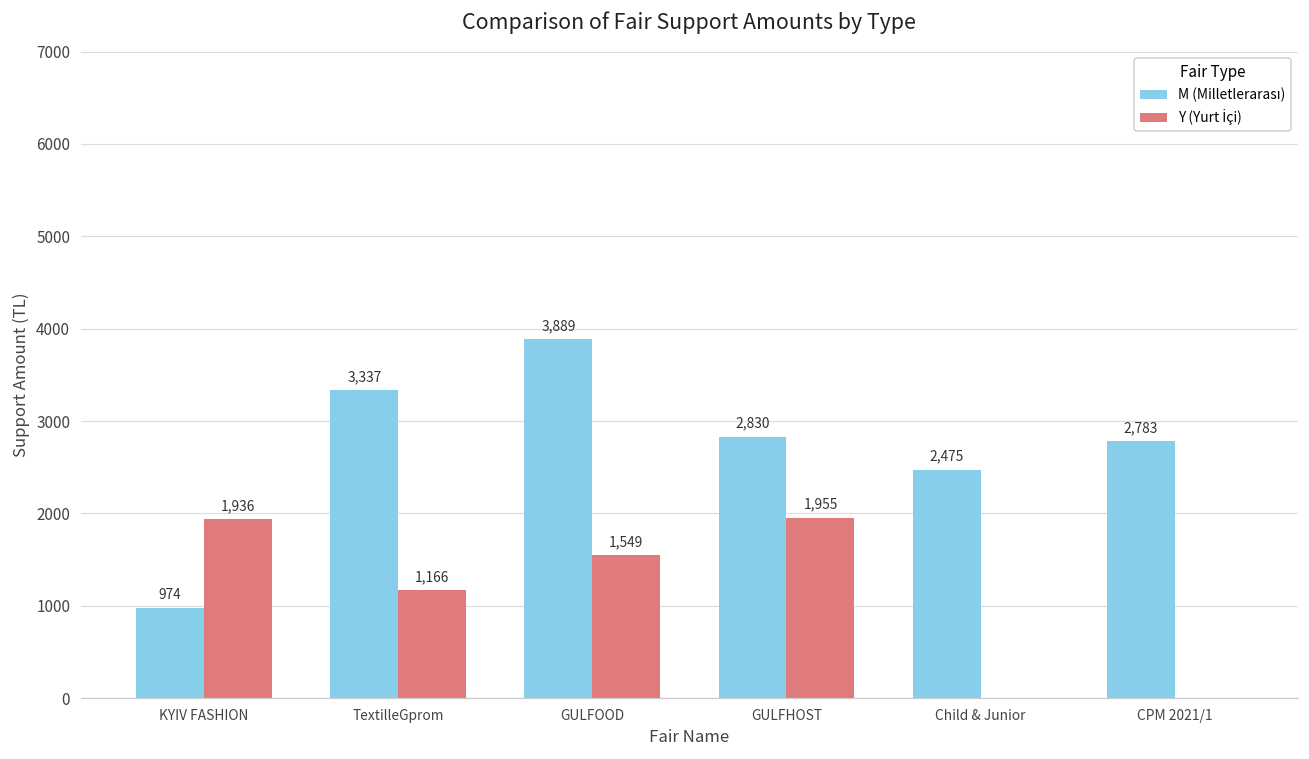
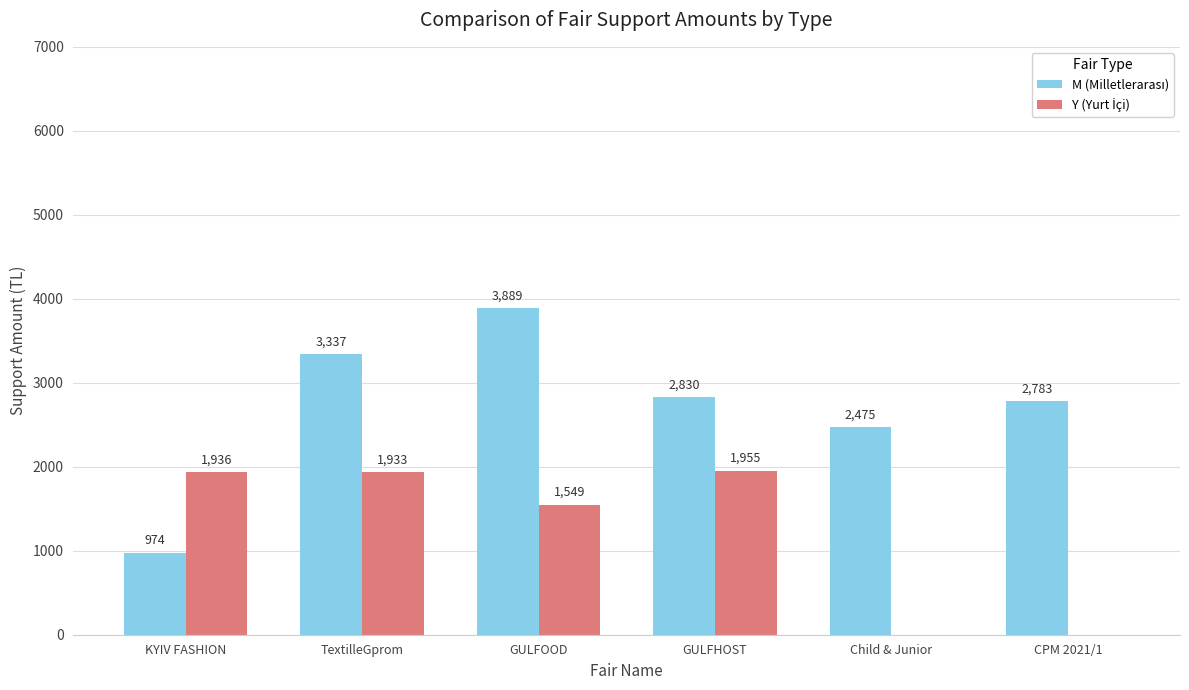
  {
    "M (Milletlerarası)": {
      "KYIV FASHION": "974",
      "TextilleGprom": "3,337",
      "GULFOOD": "3,889",
      "GULFHOST": "2,830",
      "Child & Junior": "2,475",
      "CPM 2021/1": "2,783"
    },
    "Y (Yurt İçi)": {
      "KYIV FASHION": "1,936",
-     "TextilleGprom": "1,166",
+     "TextilleGprom": "1,933",
      "GULFOOD": "1,549",
      "GULFHOST": "1,955"
    }
  }
